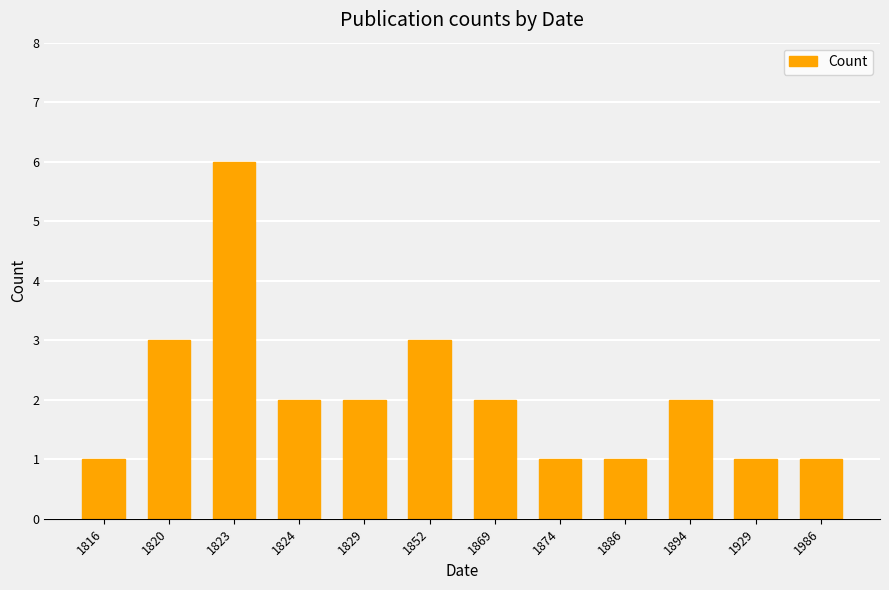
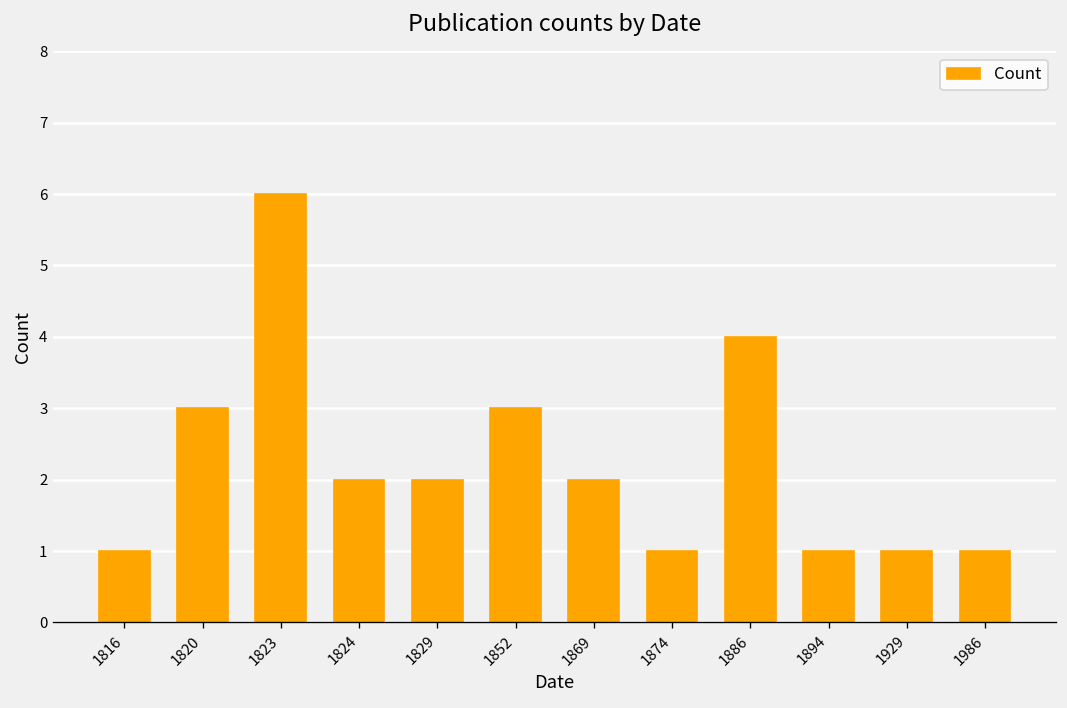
  {
    "1816": 1,
    "1820": 3,
    "1823": 6,
    "1824": 2,
    "1829": 2,
    "1852": 3,
    "1869": 2,
    "1874": 1,
-   "1886": 1,
-   "1894": 2,
+   "1886": 4,
+   "1894": 1,
    "1929": 1,
    "1986": 1
  }
